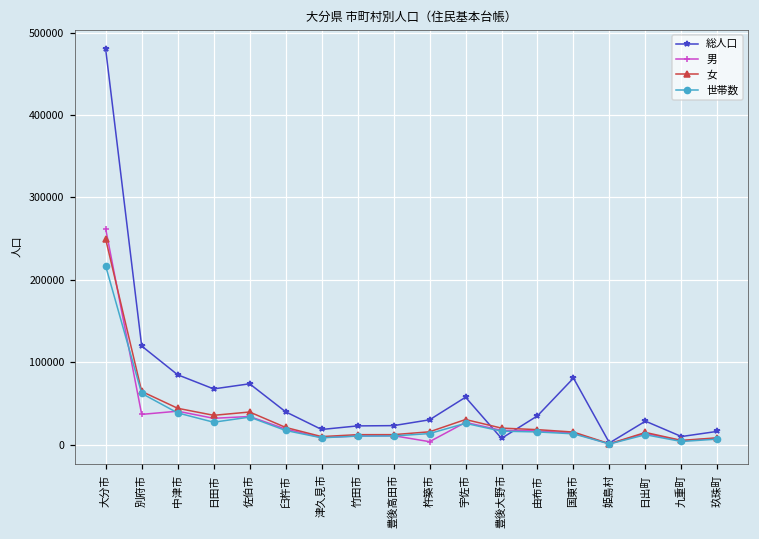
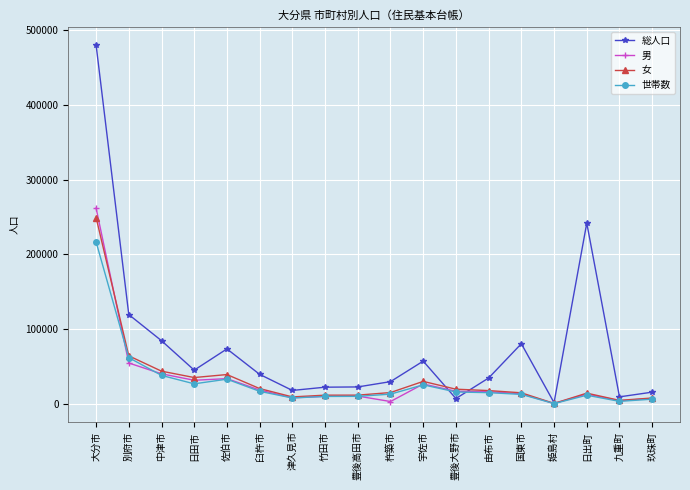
  {
    "総人口": {
      "大分市": 480000,
      "別府市": 120000,
      "中津市": 80000,
-     "日田市": 70000,
+     "日田市": 50000,
      "佐伯市": 70000,
      "臼杵市": 40000,
      "津久見市": 20000,
      "竹田市": 20000,
      "豊後高田市": 20000,
      "杵築市": 30000,
      "宇佐市": 60000,
      "豊後大野市": 10000,
      "由布市": 40000,
      "国東市": 80000,
-     "日出町": 30000,
+     "日出町": 240000,
      "九重町": 10000,
      "玖珠町": 20000
    },
    "男": {
      "大分市": 260000,
-     "別府市": 40000,
+     "別府市": 60000,
      "日田市": 30000,
      "杵築市": 0
    },
    "女": {
      "大分市": 250000,
      "中津市": 40000,
      "日田市": 40000,
      "佐伯市": 40000,
      "宇佐市": 30000
    },
    "世帯数": {
      "大分市": 220000,
      "日田市": 30000
    }
  }
